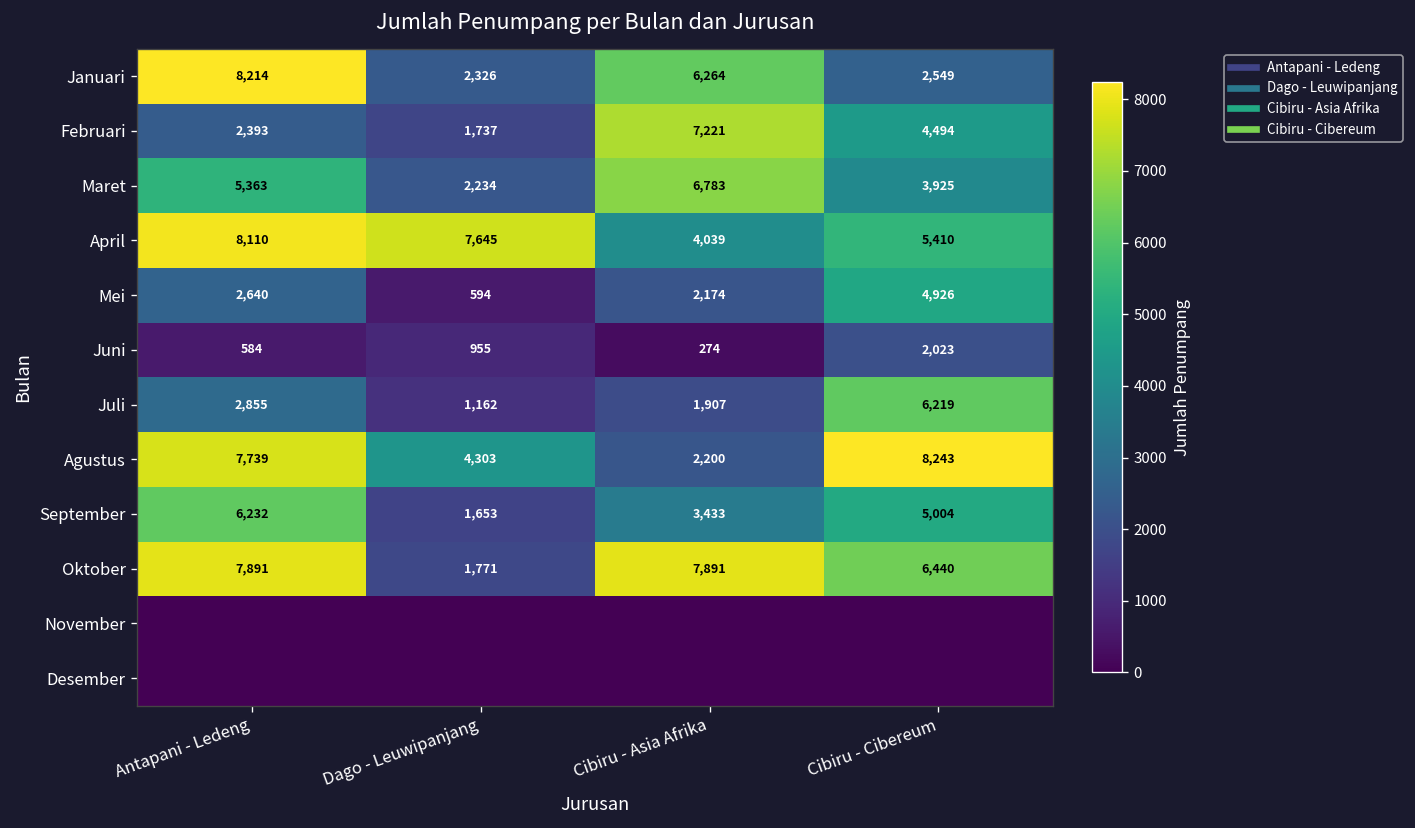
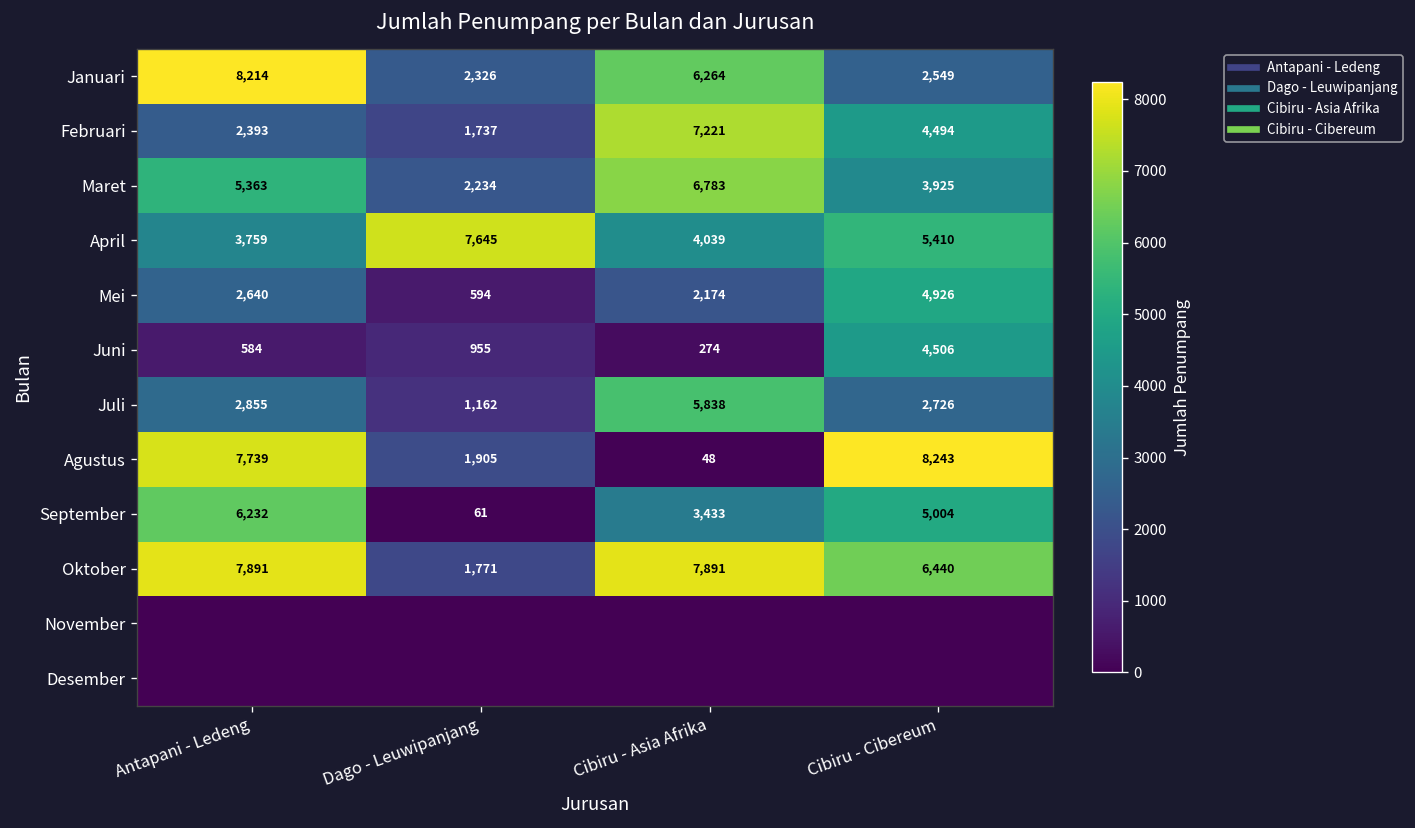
  {
    "Januari": {
      "Antapani - Ledeng": "8,214",
      "Dago - Leuwipanjang": "2,326",
      "Cibiru - Asia Afrika": "6,264",
      "Cibiru - Cibereum": "2,549"
    },
    "Februari": {
      "Antapani - Ledeng": "2,393",
      "Dago - Leuwipanjang": "1,737",
      "Cibiru - Asia Afrika": "7,221",
      "Cibiru - Cibereum": "4,494"
    },
    "Maret": {
      "Antapani - Ledeng": "5,363",
      "Dago - Leuwipanjang": "2,234",
      "Cibiru - Asia Afrika": "6,783",
      "Cibiru - Cibereum": "3,925"
    },
    "April": {
-     "Antapani - Ledeng": "8,110",
+     "Antapani - Ledeng": "3,759",
      "Dago - Leuwipanjang": "7,645",
      "Cibiru - Asia Afrika": "4,039",
      "Cibiru - Cibereum": "5,410"
    },
    "Mei": {
      "Antapani - Ledeng": "2,640",
      "Dago - Leuwipanjang": "594",
      "Cibiru - Asia Afrika": "2,174",
      "Cibiru - Cibereum": "4,926"
    },
    "Juni": {
      "Antapani - Ledeng": "584",
      "Dago - Leuwipanjang": "955",
      "Cibiru - Asia Afrika": "274",
-     "Cibiru - Cibereum": "2,023"
+     "Cibiru - Cibereum": "4,506"
    },
    "Juli": {
      "Antapani - Ledeng": "2,855",
      "Dago - Leuwipanjang": "1,162",
-     "Cibiru - Asia Afrika": "1,907",
-     "Cibiru - Cibereum": "6,219"
+     "Cibiru - Asia Afrika": "5,838",
+     "Cibiru - Cibereum": "2,726"
    },
    "Agustus": {
      "Antapani - Ledeng": "7,739",
-     "Dago - Leuwipanjang": "4,303",
-     "Cibiru - Asia Afrika": "2,200",
+     "Dago - Leuwipanjang": "1,905",
+     "Cibiru - Asia Afrika": "48",
      "Cibiru - Cibereum": "8,243"
    },
    "September": {
      "Antapani - Ledeng": "6,232",
-     "Dago - Leuwipanjang": "1,653",
+     "Dago - Leuwipanjang": "61",
      "Cibiru - Asia Afrika": "3,433",
      "Cibiru - Cibereum": "5,004"
    },
    "Oktober": {
      "Antapani - Ledeng": "7,891",
      "Dago - Leuwipanjang": "1,771",
      "Cibiru - Asia Afrika": "7,891",
      "Cibiru - Cibereum": "6,440"
    }
  }
